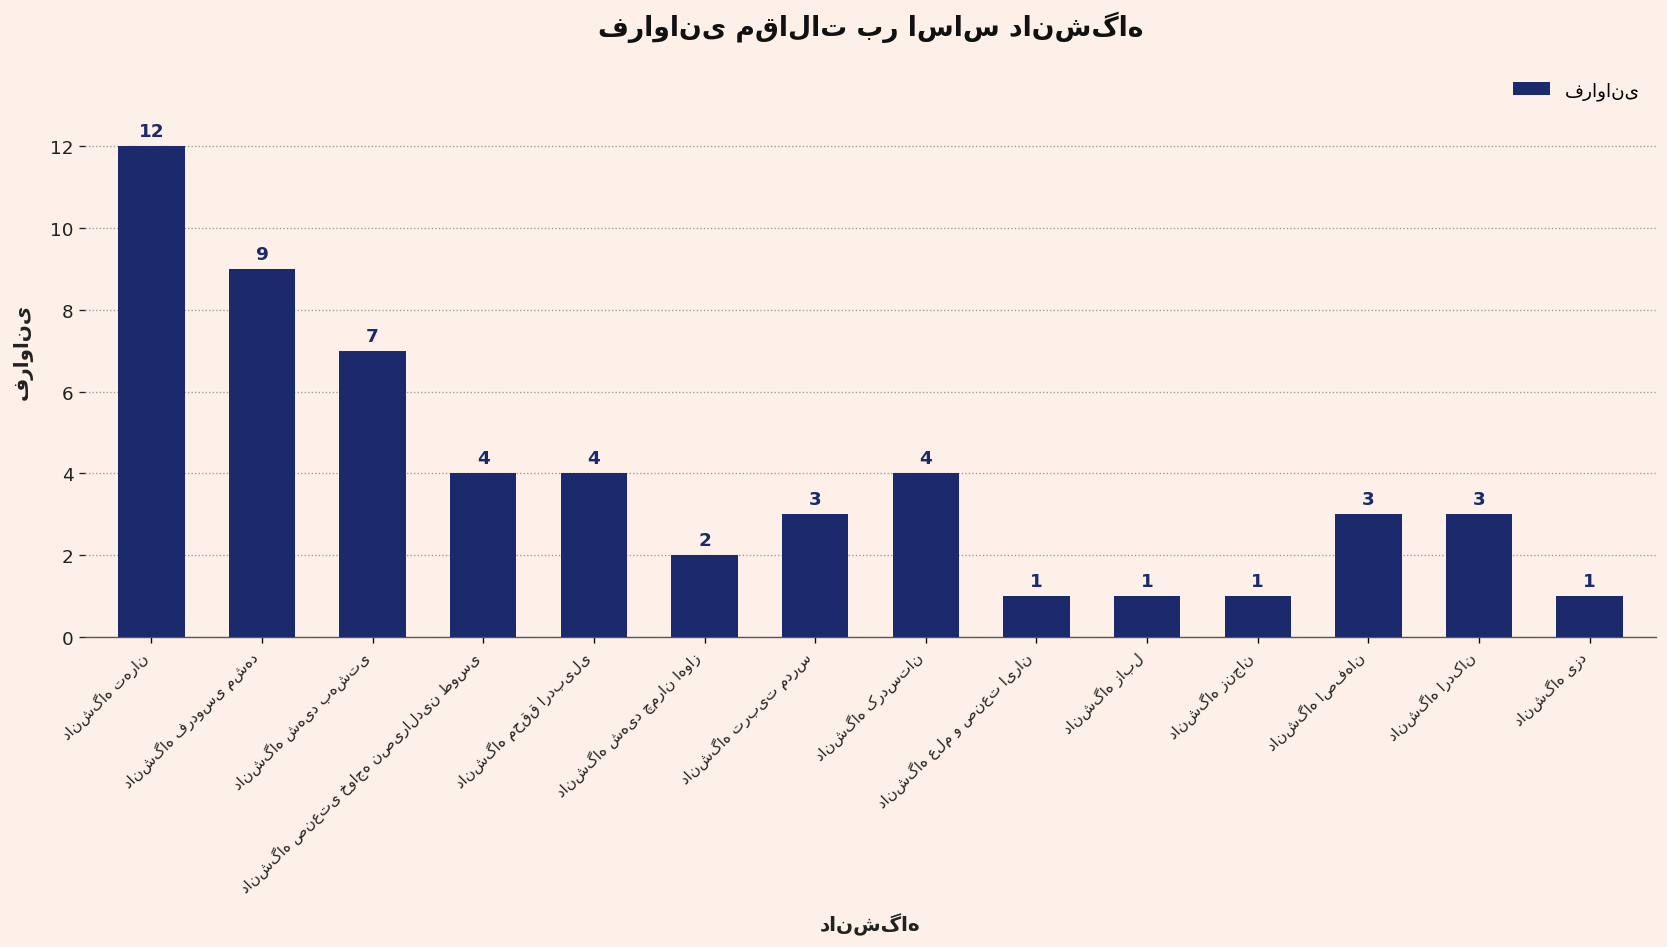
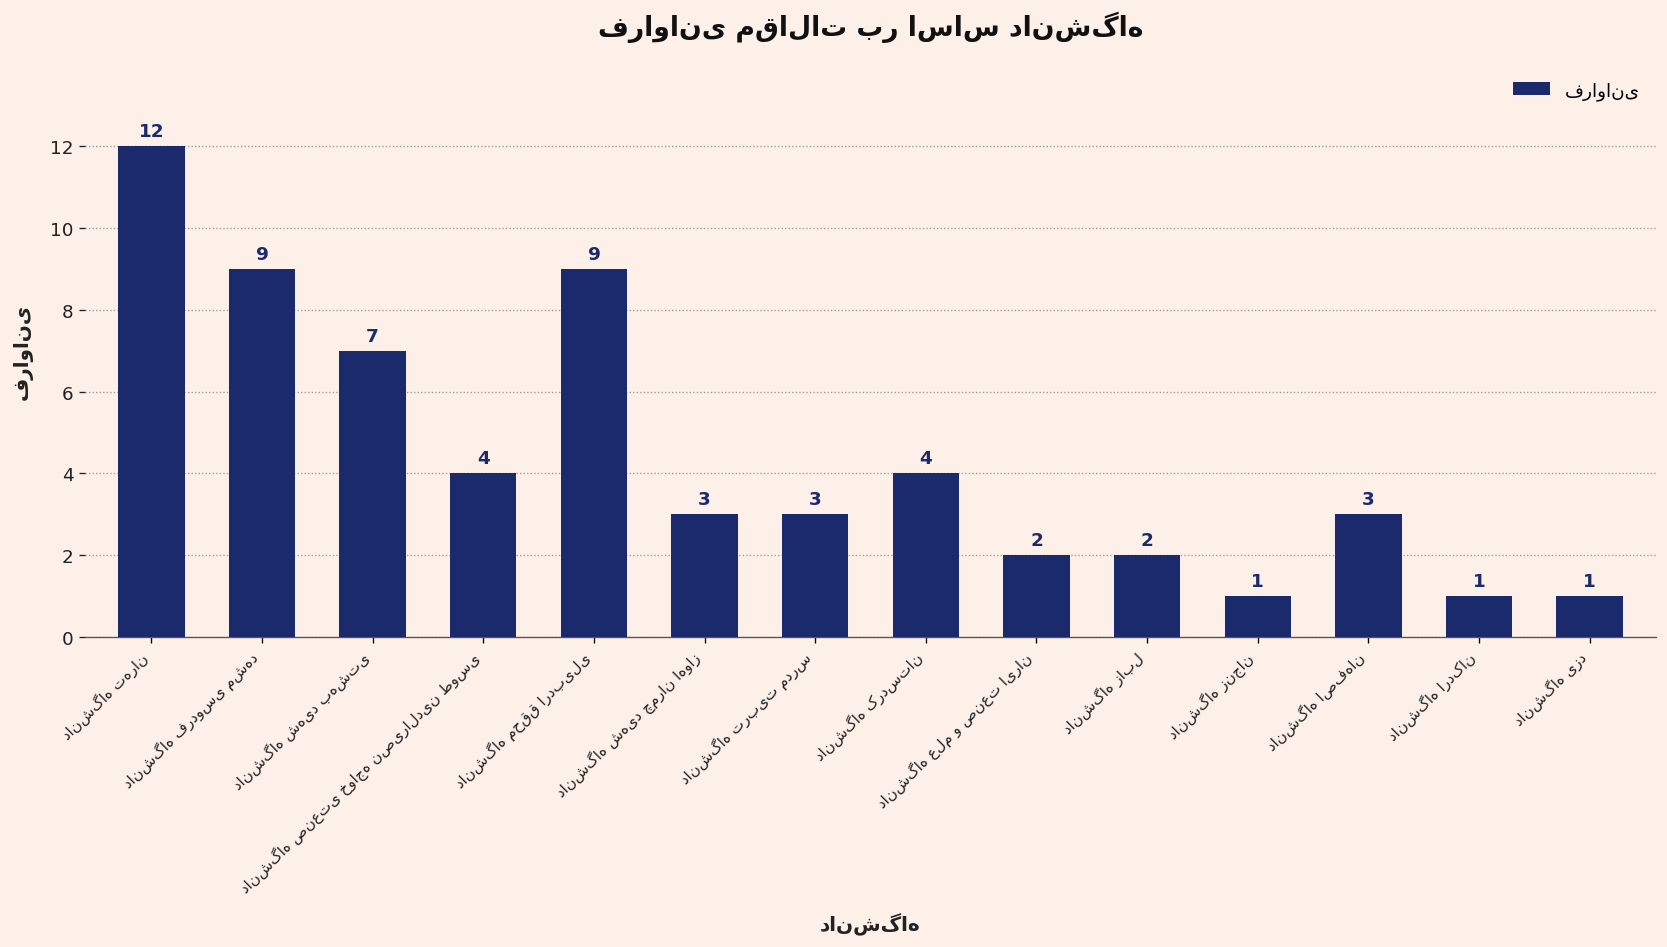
  {
    "دانشگاه تهران": 12,
    "دانشگاه فردوسی مشهد": 9,
    "دانشگاه شهید بهشتی": 7,
    "دانشگاه صنعتی خواجه نصیرالدین طوسی": 4,
-   "دانشگاه محقق اردبیلی": 4,
-   "دانشگاه شهید چمران اهواز": 2,
+   "دانشگاه محقق اردبیلی": 9,
+   "دانشگاه شهید چمران اهواز": 3,
    "دانشگاه تربیت مدرس": 3,
    "دانشگاه کردستان": 4,
-   "دانشگاه علم و صنعت ایران": 1,
-   "دانشگاه زابل": 1,
+   "دانشگاه علم و صنعت ایران": 2,
+   "دانشگاه زابل": 2,
    "دانشگاه زنجان": 1,
    "دانشگاه اصفهان": 3,
-   "دانشگاه اردکان": 3,
+   "دانشگاه اردکان": 1,
    "دانشگاه یزد": 1
  }
